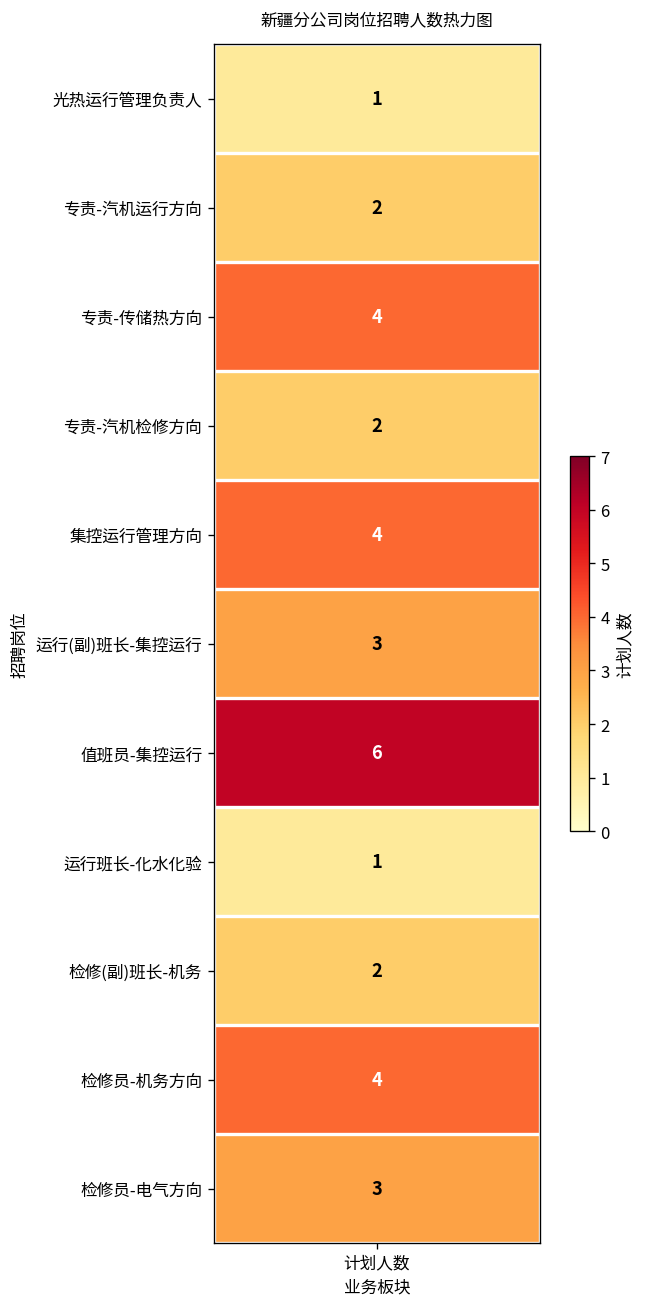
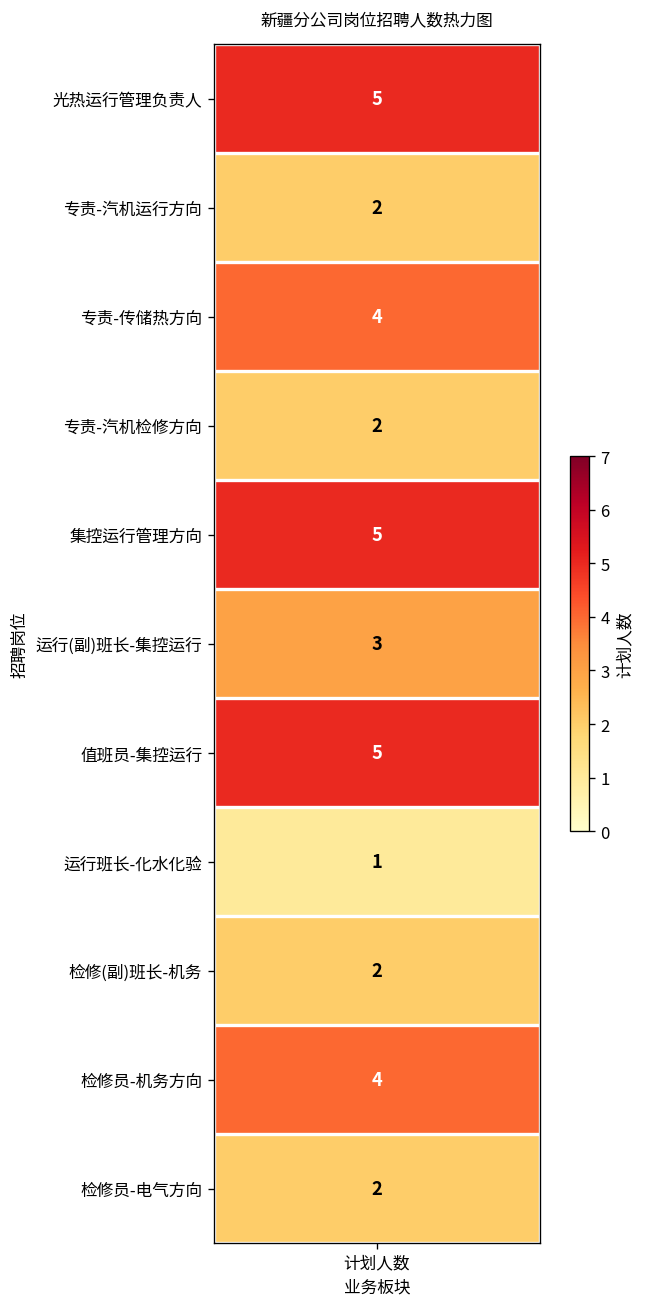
  {
    "光热运行管理负责人": {
-     "计划人数": 1
+     "计划人数": 5
    },
    "专责-汽机运行方向": {
      "计划人数": 2
    },
    "专责-传储热方向": {
      "计划人数": 4
    },
    "专责-汽机检修方向": {
      "计划人数": 2
    },
    "集控运行管理方向": {
-     "计划人数": 4
+     "计划人数": 5
    },
    "运行(副)班长-集控运行": {
      "计划人数": 3
    },
    "值班员-集控运行": {
-     "计划人数": 6
+     "计划人数": 5
    },
    "运行班长-化水化验": {
      "计划人数": 1
    },
    "检修(副)班长-机务": {
      "计划人数": 2
    },
    "检修员-机务方向": {
      "计划人数": 4
    },
    "检修员-电气方向": {
-     "计划人数": 3
+     "计划人数": 2
    }
  }
